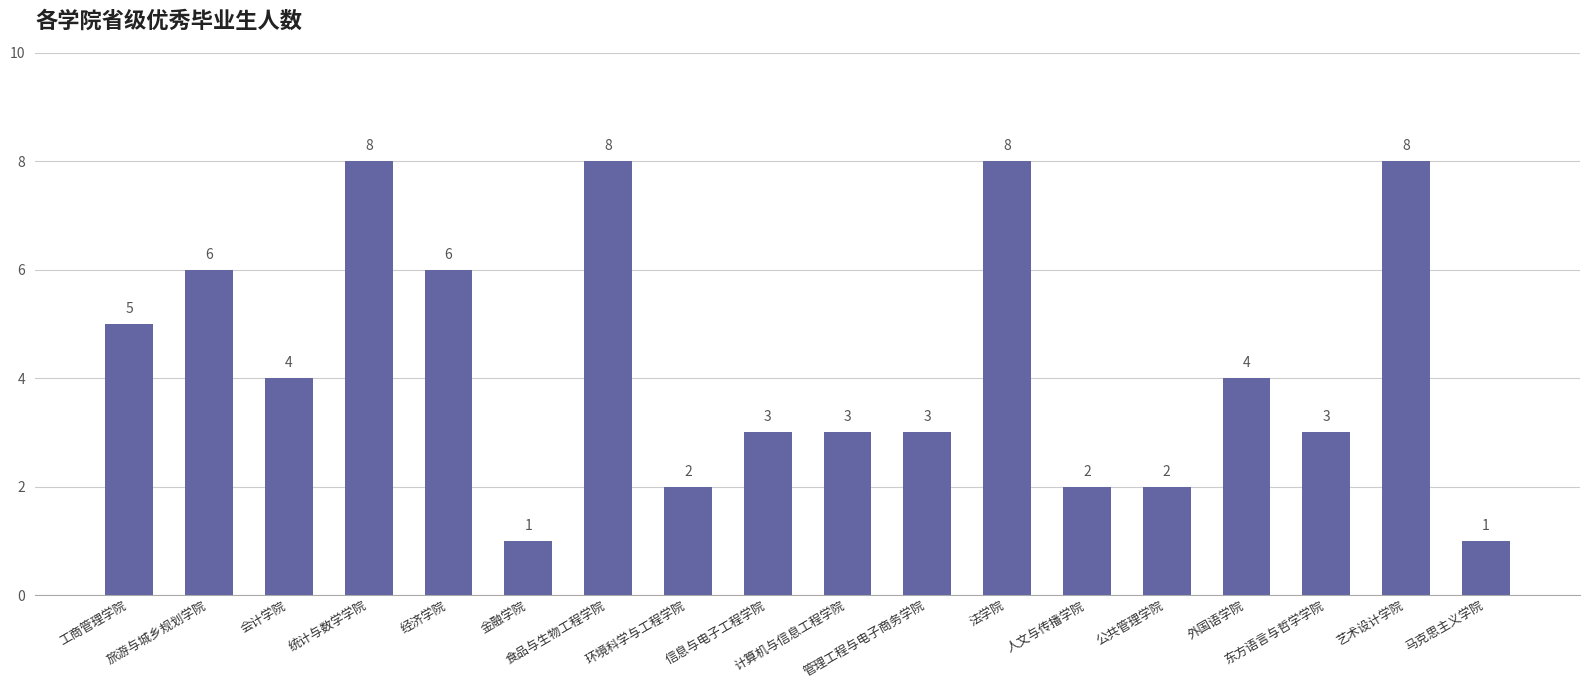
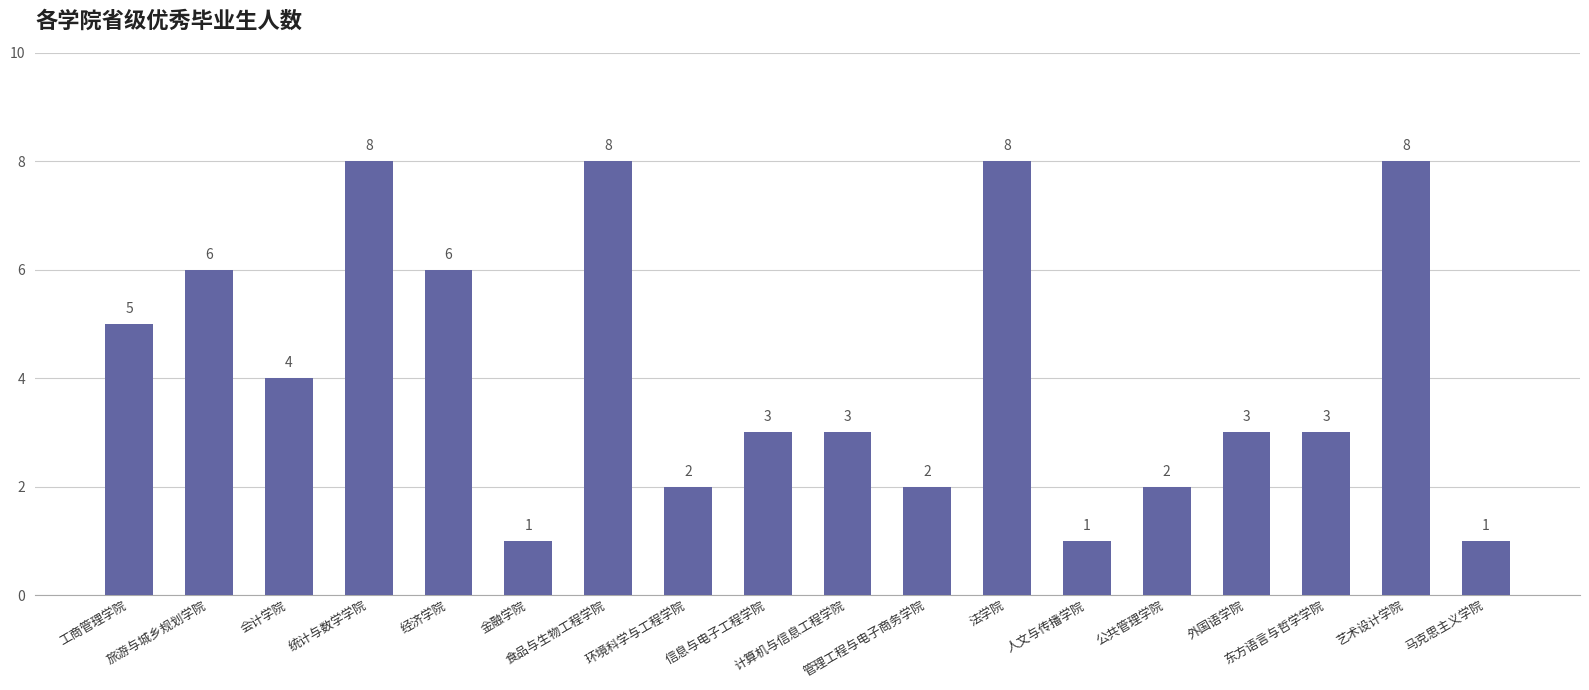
  {
    "工商管理学院": 5,
    "旅游与城乡规划学院": 6,
    "会计学院": 4,
    "统计与数学学院": 8,
    "经济学院": 6,
    "金融学院": 1,
    "食品与生物工程学院": 8,
    "环境科学与工程学院": 2,
    "信息与电子工程学院": 3,
    "计算机与信息工程学院": 3,
-   "管理工程与电子商务学院": 3,
+   "管理工程与电子商务学院": 2,
    "法学院": 8,
-   "人文与传播学院": 2,
+   "人文与传播学院": 1,
    "公共管理学院": 2,
-   "外国语学院": 4,
+   "外国语学院": 3,
    "东方语言与哲学学院": 3,
    "艺术设计学院": 8,
    "马克思主义学院": 1
  }
